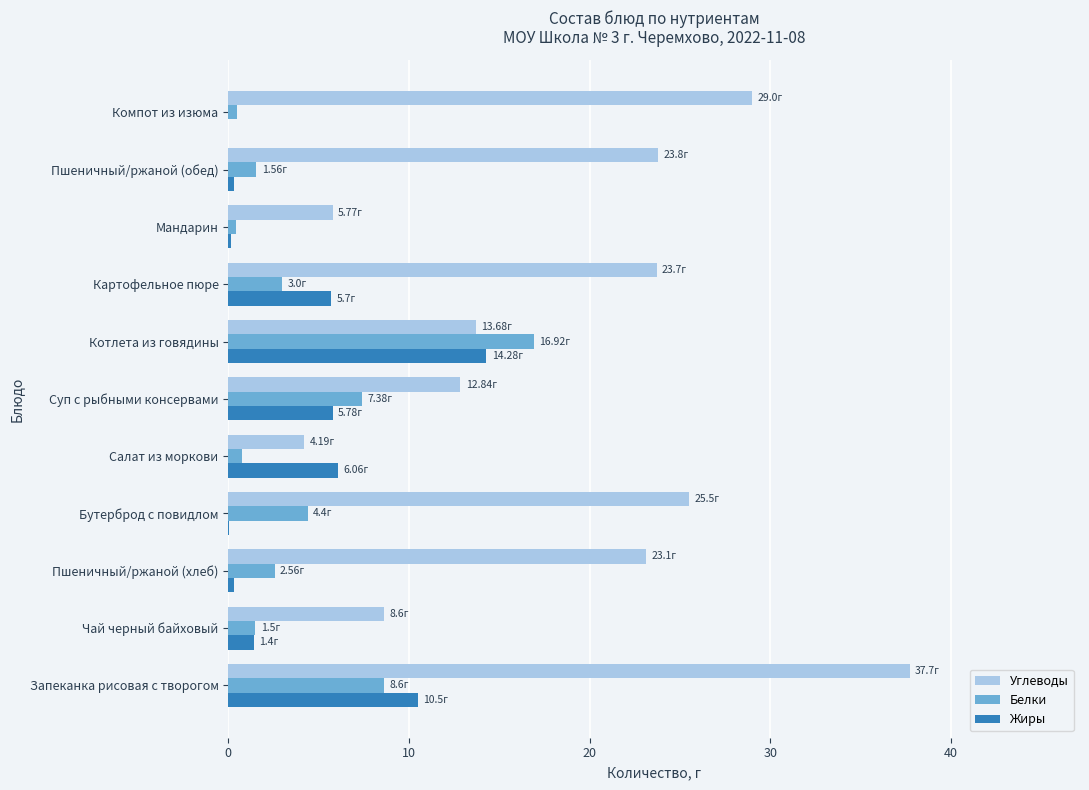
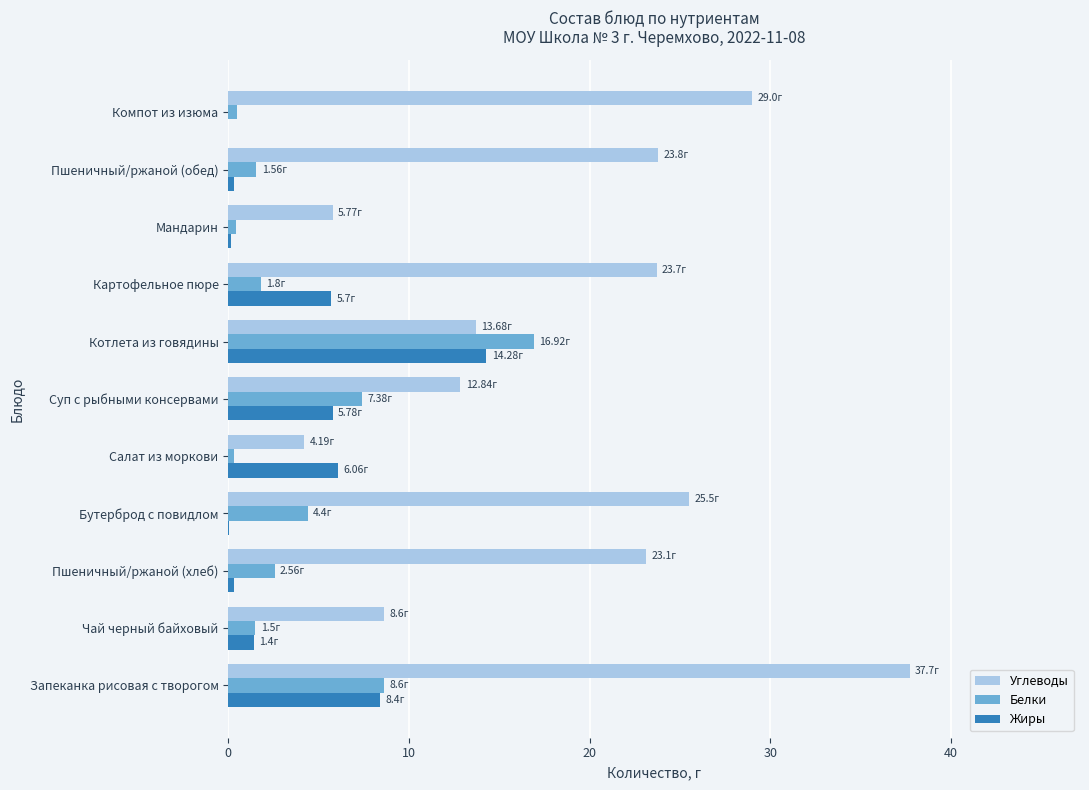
  {
    "Углеводы": {
      "Компот из изюма": "29.0г",
      "Пшеничный/ржаной (обед)": "23.8г",
      "Мандарин": "5.77г",
      "Картофельное пюре": "23.7г",
      "Котлета из говядины": "13.68г",
      "Суп с рыбными консервами": "12.84г",
      "Салат из моркови": "4.19г",
      "Бутерброд с повидлом": "25.5г",
      "Пшеничный/ржаной (хлеб)": "23.1г",
      "Чай черный байховый": "8.6г",
      "Запеканка рисовая с творогом": "37.7г"
    },
    "Белки": {
      "Пшеничный/ржаной (обед)": "1.56г",
-     "Картофельное пюре": "3.0г",
+     "Картофельное пюре": "1.8г",
      "Котлета из говядины": "16.92г",
      "Суп с рыбными консервами": "7.38г",
-     "Салат из моркови": "0.8",
+     "Салат из моркови": "0.3",
      "Бутерброд с повидлом": "4.4г",
      "Пшеничный/ржаной (хлеб)": "2.56г",
      "Чай черный байховый": "1.5г",
      "Запеканка рисовая с творогом": "8.6г"
    },
    "Жиры": {
      "Картофельное пюре": "5.7г",
      "Котлета из говядины": "14.28г",
      "Суп с рыбными консервами": "5.78г",
      "Салат из моркови": "6.06г",
      "Чай черный байховый": "1.4г",
-     "Запеканка рисовая с творогом": "10.5г"
+     "Запеканка рисовая с творогом": "8.4г"
    }
  }
